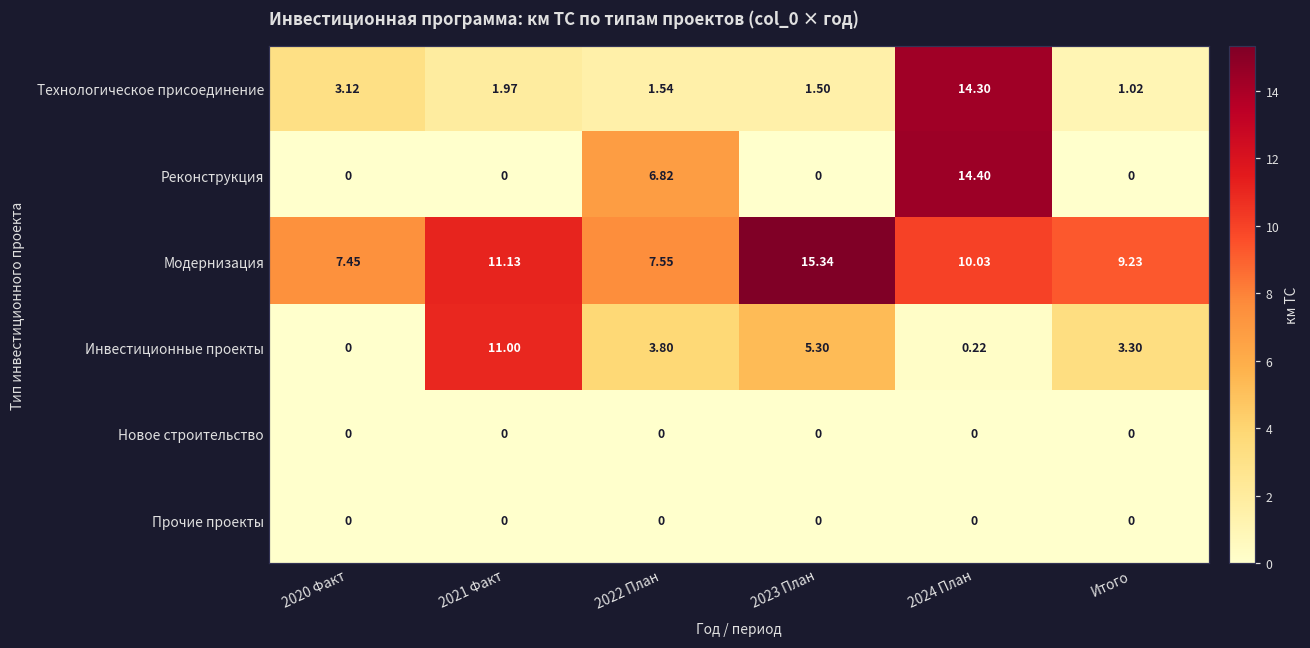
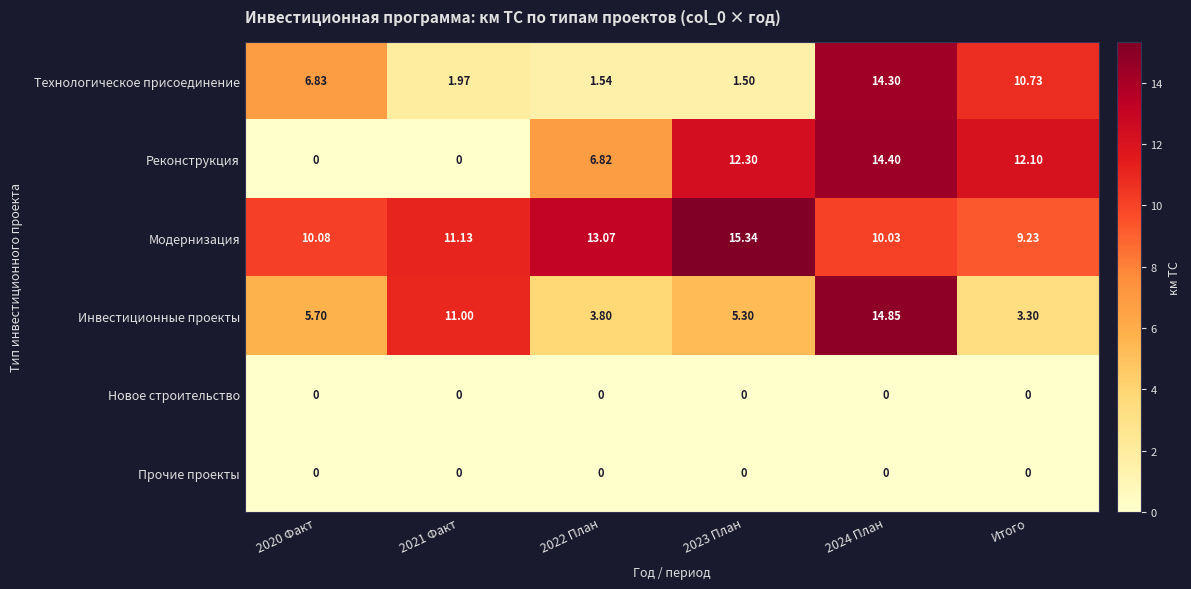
  {
    "Технологическое присоединение": {
-     "2020 Факт": 3.12,
+     "2020 Факт": 6.83,
      "2021 Факт": 1.97,
      "2022 План": 1.54,
      "2023 План": 1.50,
      "2024 План": 14.30,
-     "Итого": 1.02
+     "Итого": 10.73
    },
    "Реконструкция": {
      "2020 Факт": 0,
      "2021 Факт": 0,
      "2022 План": 6.82,
-     "2023 План": 0,
+     "2023 План": 12.30,
      "2024 План": 14.40,
-     "Итого": 0
+     "Итого": 12.10
    },
    "Модернизация": {
-     "2020 Факт": 7.45,
+     "2020 Факт": 10.08,
      "2021 Факт": 11.13,
-     "2022 План": 7.55,
+     "2022 План": 13.07,
      "2023 План": 15.34,
      "2024 План": 10.03,
      "Итого": 9.23
    },
    "Инвестиционные проекты": {
-     "2020 Факт": 0,
+     "2020 Факт": 5.70,
      "2021 Факт": 11.00,
      "2022 План": 3.80,
      "2023 План": 5.30,
-     "2024 План": 0.22,
+     "2024 План": 14.85,
      "Итого": 3.30
    },
    "Новое строительство": {
      "2020 Факт": 0,
      "2021 Факт": 0,
      "2022 План": 0,
      "2023 План": 0,
      "2024 План": 0,
      "Итого": 0
    },
    "Прочие проекты": {
      "2020 Факт": 0,
      "2021 Факт": 0,
      "2022 План": 0,
      "2023 План": 0,
      "2024 План": 0,
      "Итого": 0
    }
  }
